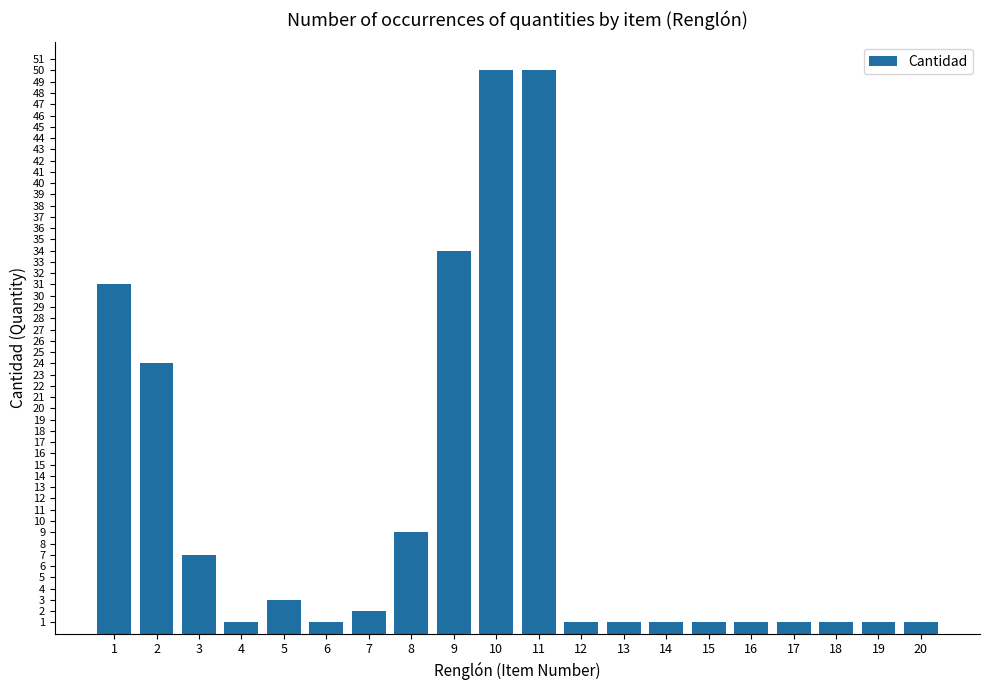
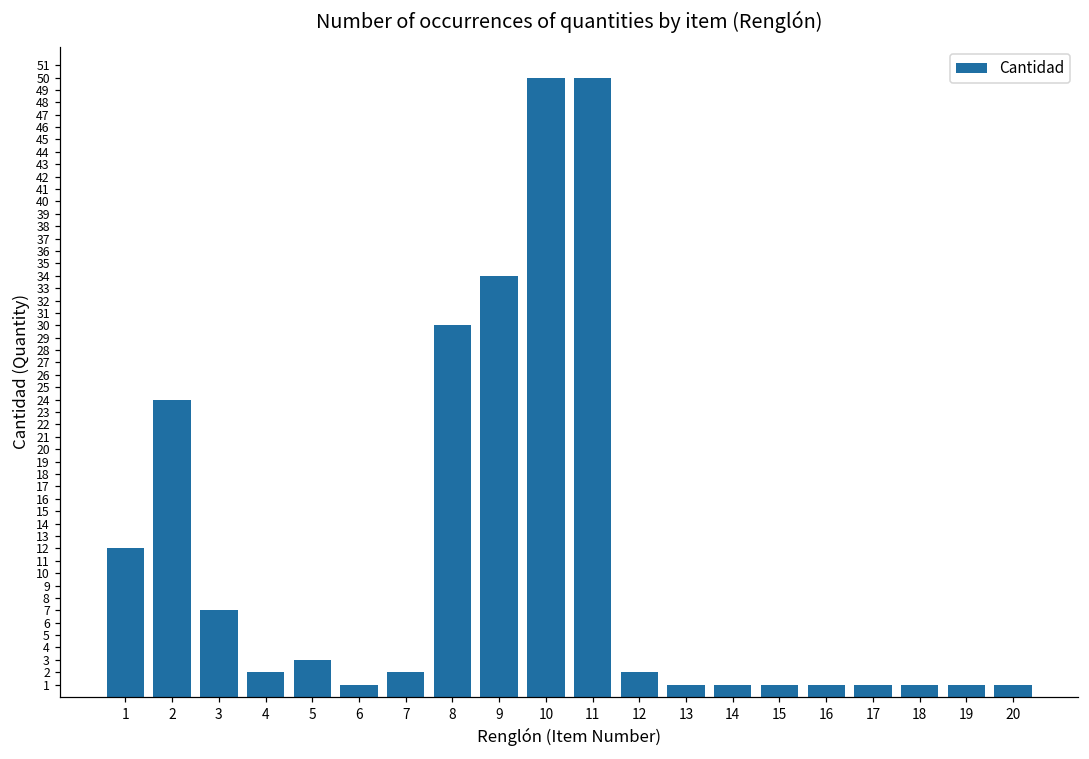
  {
-   "1": 31,
+   "1": 12,
    "2": 24,
    "3": 7,
-   "4": 1,
+   "4": 2,
    "5": 3,
    "6": 1,
    "7": 2,
-   "8": 9,
+   "8": 30,
    "9": 34,
    "10": 50,
    "11": 50,
-   "12": 1,
+   "12": 2,
    "13": 1,
    "14": 1,
    "15": 1,
    "16": 1,
    "17": 1,
    "18": 1,
    "19": 1,
    "20": 1
  }
